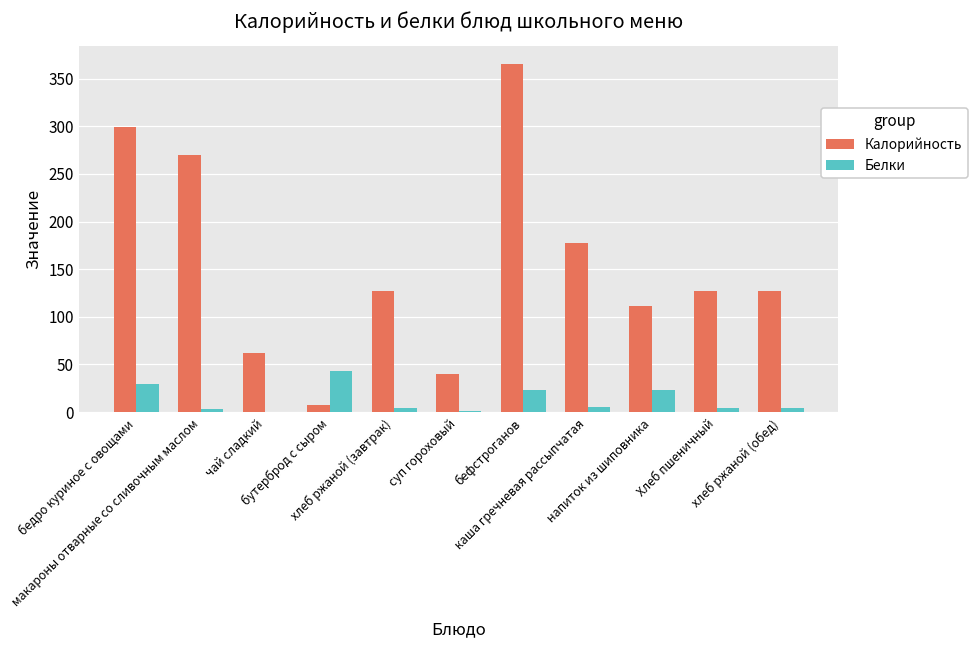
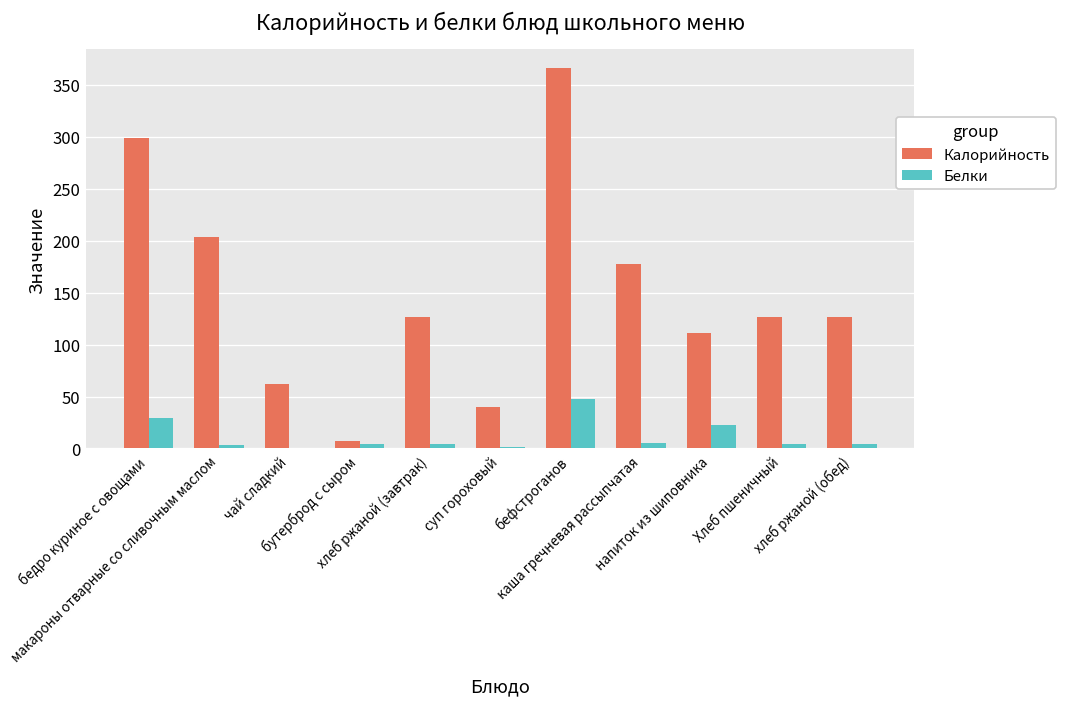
  {
    "Калорийность": {
      "бедро куриное с овощами": 300,
-     "макароны отварные со сливочным маслом": 270,
+     "макароны отварные со сливочным маслом": 200,
      "чай сладкий": 60,
      "бутерброд с сыром": 10,
      "хлеб ржаной (завтрак)": 130,
      "суп гороховый": 40,
      "бефстроганов": 370,
      "каша гречневая рассыпчатая": 180,
      "напиток из шиповника": 110,
      "Хлеб пшеничный": 130,
      "хлеб ржаной (обед)": 130
    },
    "Белки": {
      "бедро куриное с овощами": 30,
      "макароны отварные со сливочным маслом": 0,
      "чай сладкий": 0,
-     "бутерброд с сыром": 40,
+     "бутерброд с сыром": 0,
      "хлеб ржаной (завтрак)": 0,
-     "бефстроганов": 20,
+     "бефстроганов": 50,
      "каша гречневая рассыпчатая": 10,
      "напиток из шиповника": 20,
      "Хлеб пшеничный": 0,
      "хлеб ржаной (обед)": 0
    }
  }
